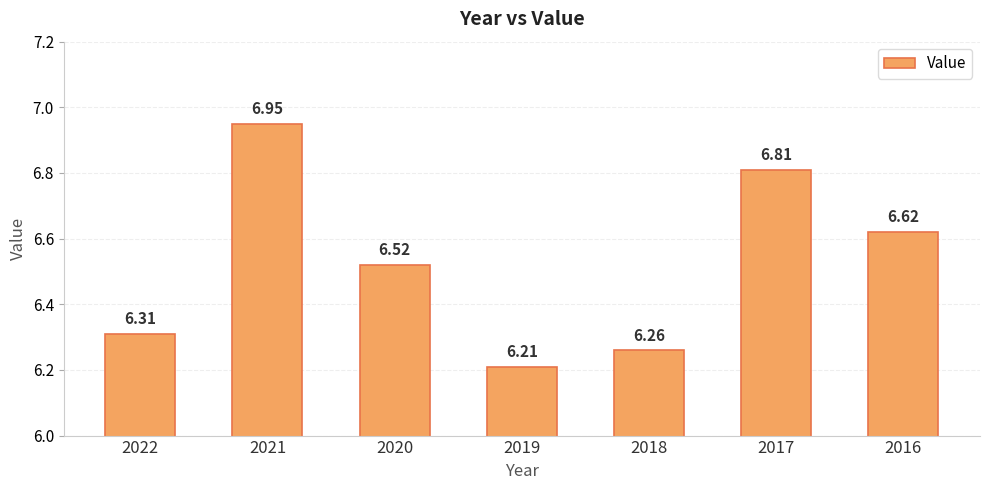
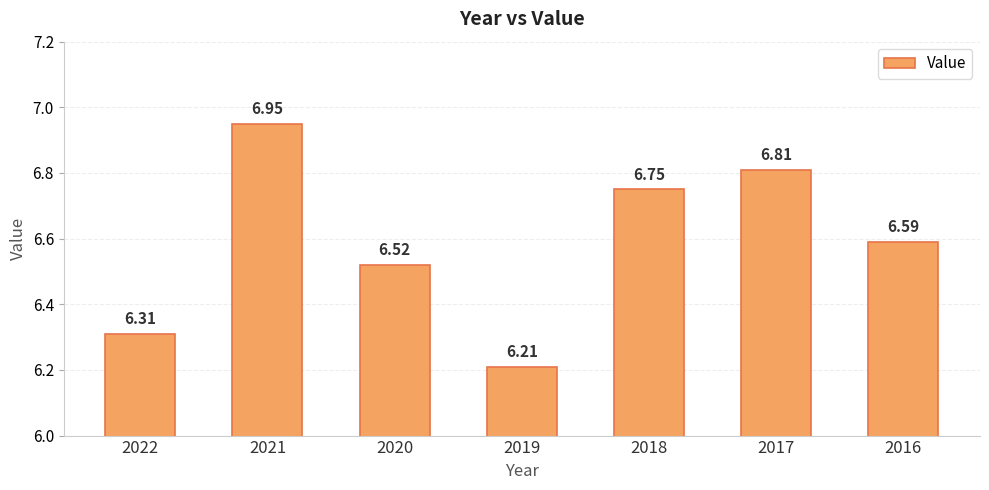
  {
    "2022": 6.31,
    "2021": 6.95,
    "2020": 6.52,
    "2019": 6.21,
-   "2018": 6.26,
+   "2018": 6.75,
    "2017": 6.81,
-   "2016": 6.62
+   "2016": 6.59
  }
